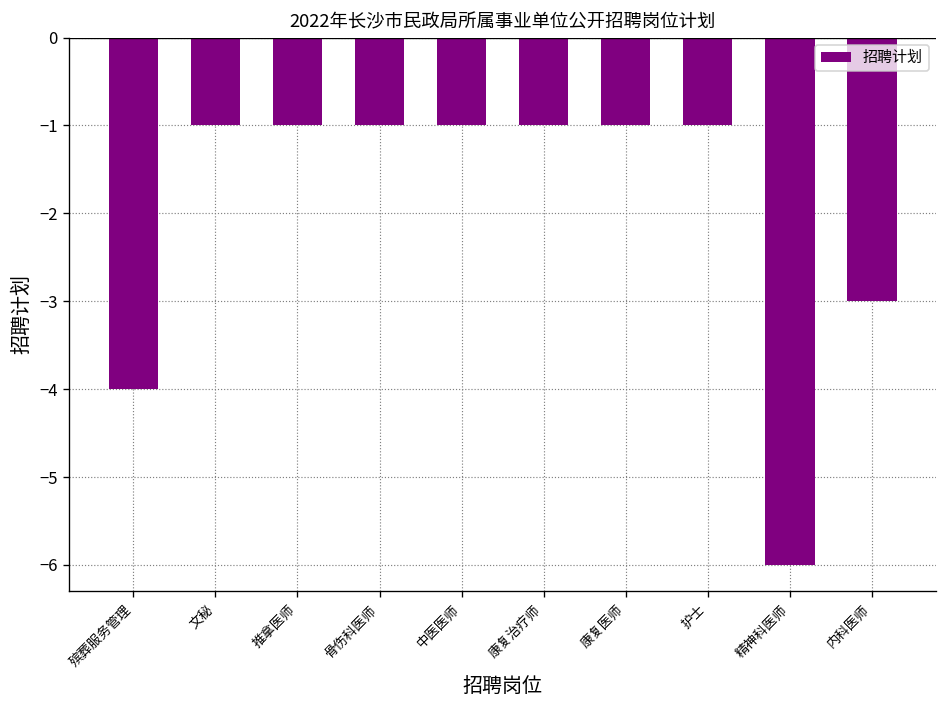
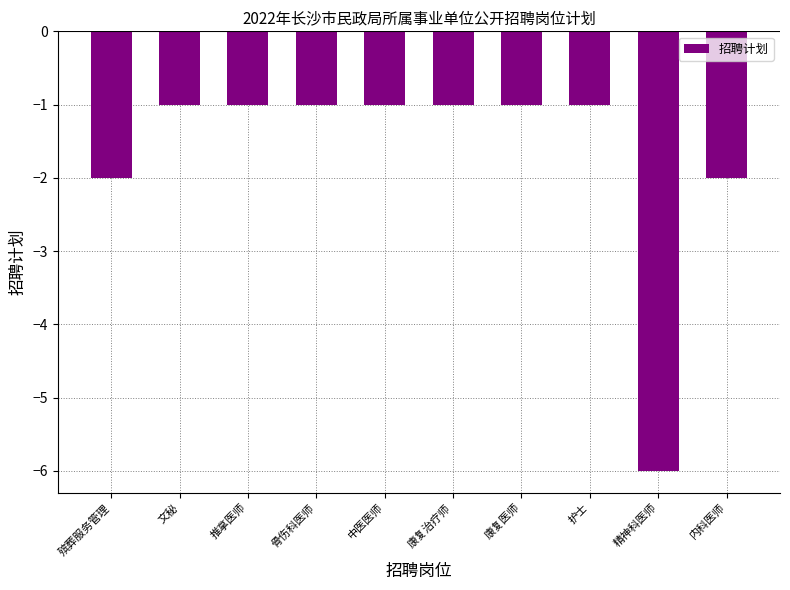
  {
-   "殡葬服务管理": -4.0,
+   "殡葬服务管理": -2.0,
    "文秘": -1.0,
    "推拿医师": -1.0,
    "骨伤科医师": -1.0,
    "中医医师": -1.0,
    "康复治疗师": -1.0,
    "康复医师": -1.0,
    "护士": -1.0,
    "精神科医师": -6.0,
-   "内科医师": -3.0
+   "内科医师": -2.0
  }
